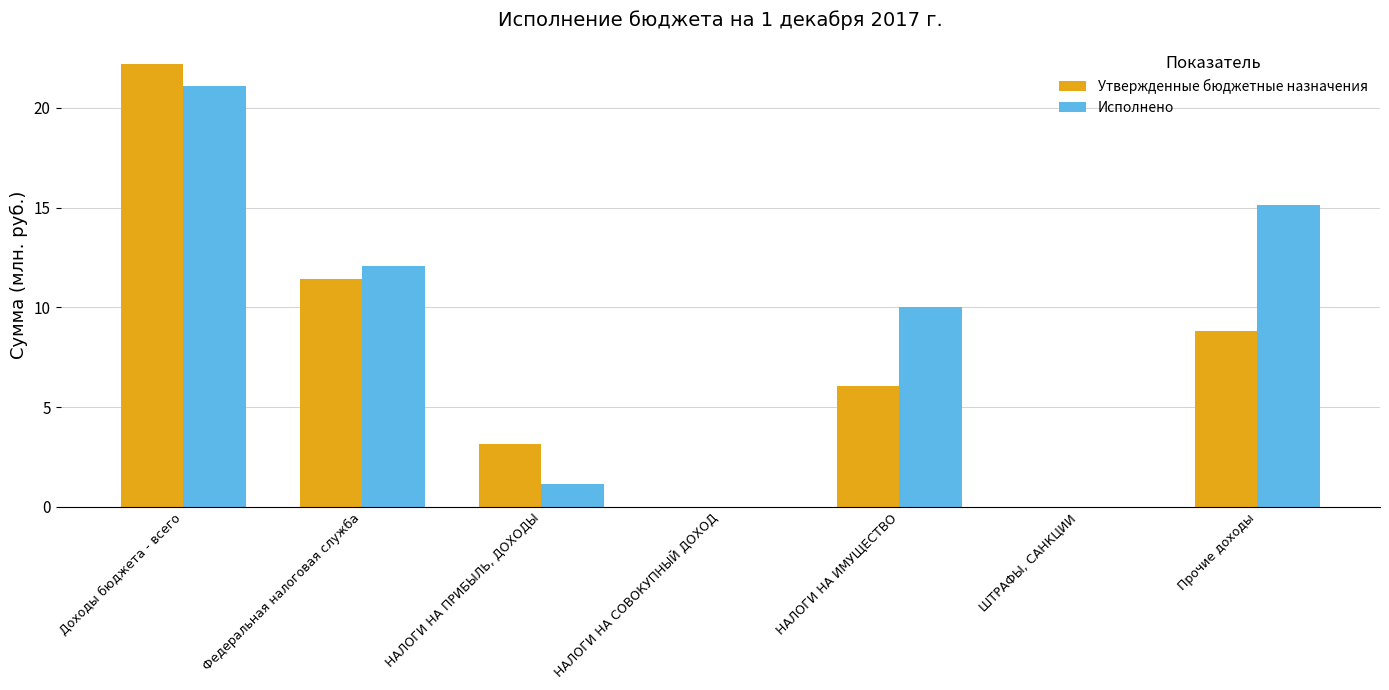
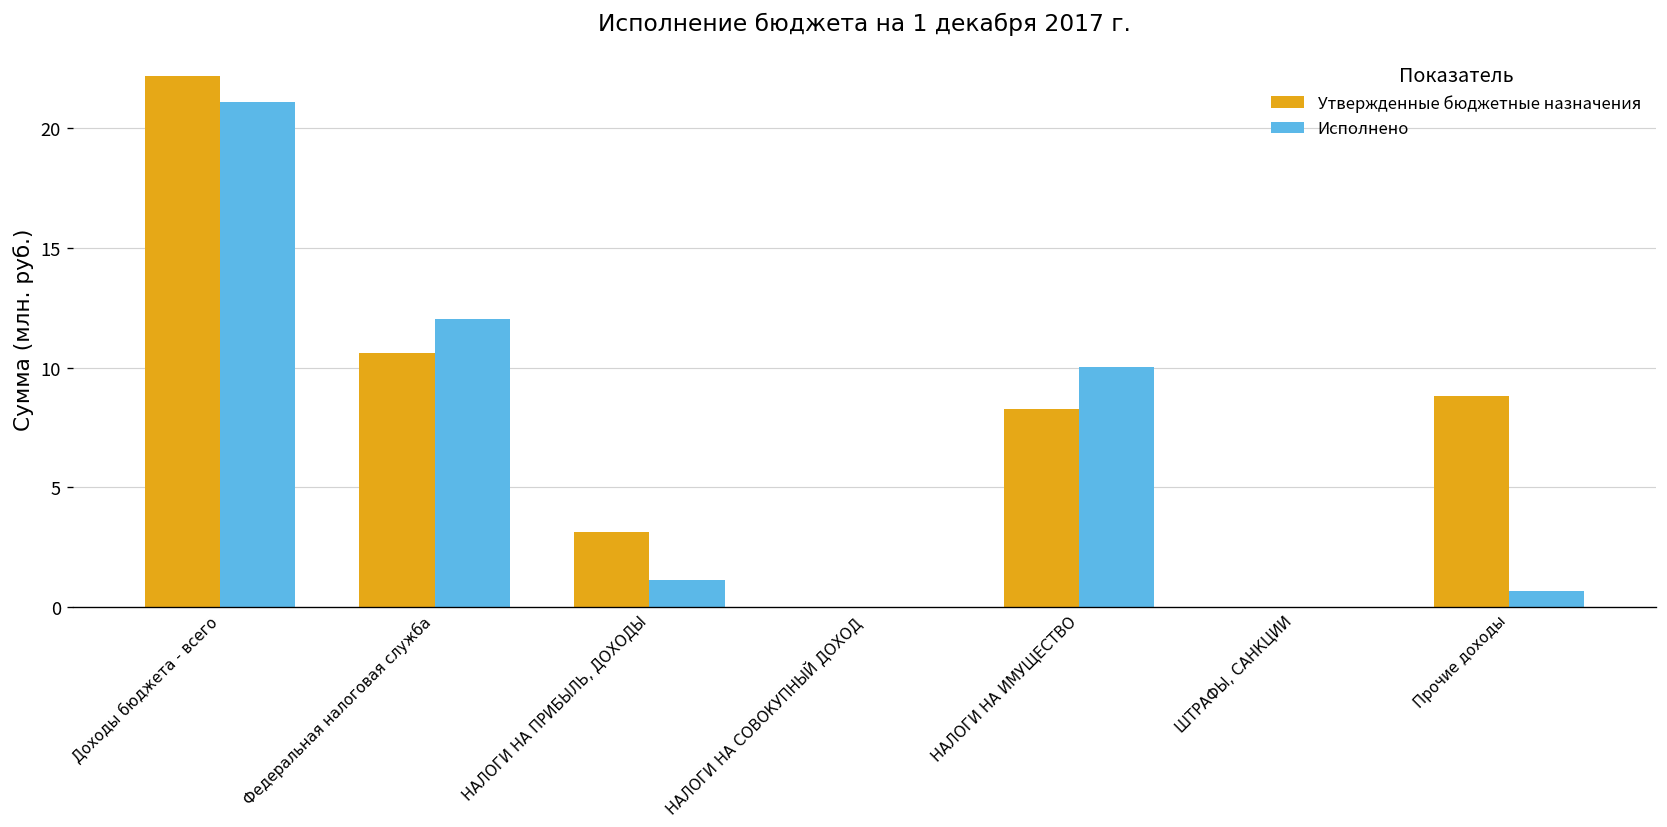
  {
    "Утвержденные бюджетные назначения": {
      "Доходы бюджета - всего": 22.2,
-     "Федеральная налоговая служба": 11.4,
+     "Федеральная налоговая служба": 10.6,
      "НАЛОГИ НА ПРИБЫЛЬ, ДОХОДЫ": 3.1,
-     "НАЛОГИ НА ИМУЩЕСТВО": 6.1,
+     "НАЛОГИ НА ИМУЩЕСТВО": 8.3,
      "Прочие доходы": 8.8
    },
    "Исполнено": {
      "Доходы бюджета - всего": 21.1,
      "Федеральная налоговая служба": 12.0,
      "НАЛОГИ НА ПРИБЫЛЬ, ДОХОДЫ": 1.1,
      "НАЛОГИ НА ИМУЩЕСТВО": 10.0,
-     "Прочие доходы": 15.1
+     "Прочие доходы": 0.7
    }
  }
